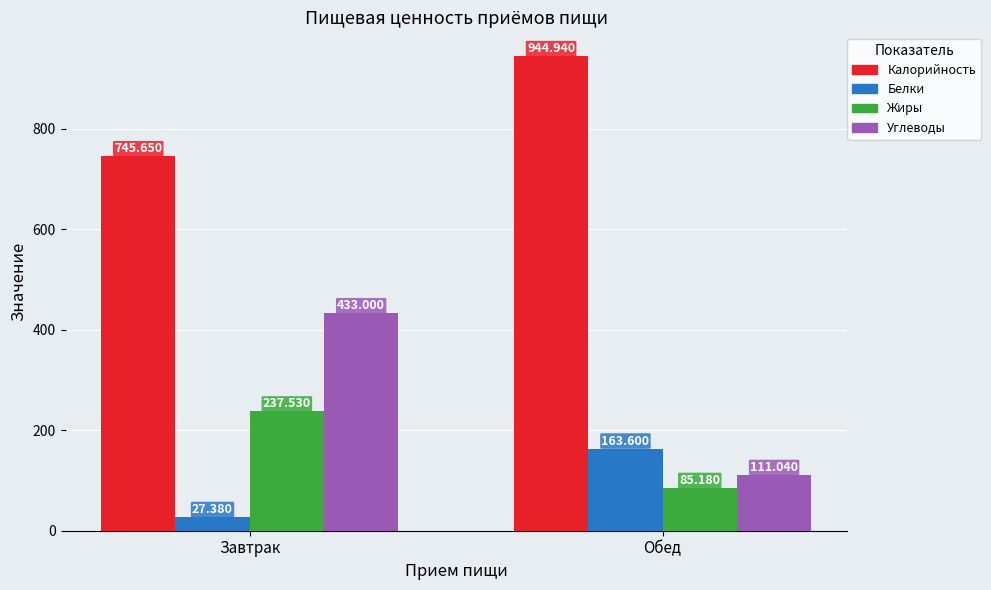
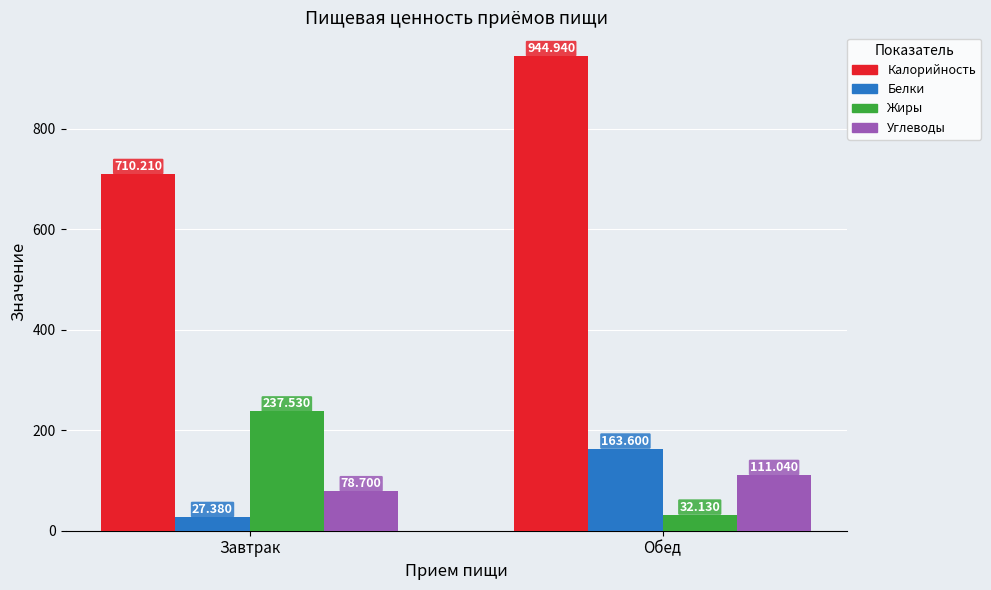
  {
    "Калорийность": {
-     "Завтрак": 745.650
+     "Завтрак": 710.210
    },
    "Жиры": {
-     "Обед": 85.180
+     "Обед": 32.130
    },
    "Углеводы": {
-     "Завтрак": 433.000
+     "Завтрак": 78.700
    }
  }
